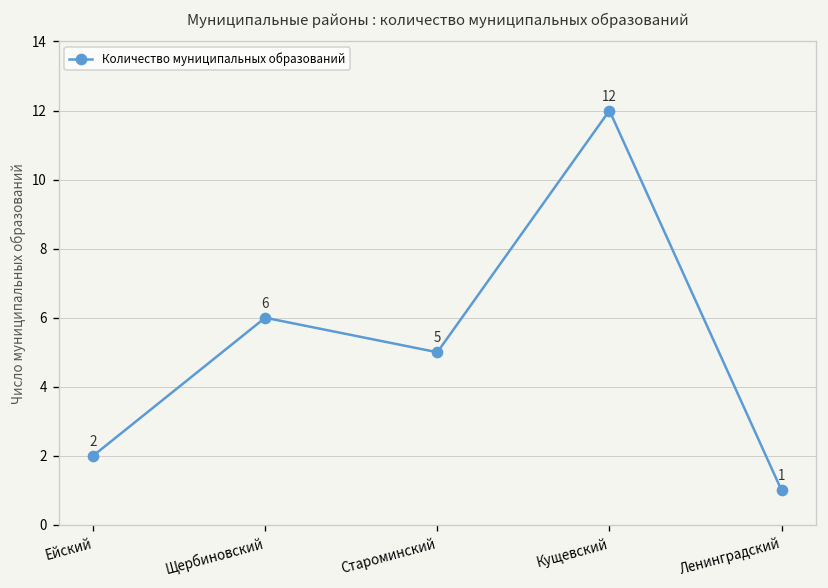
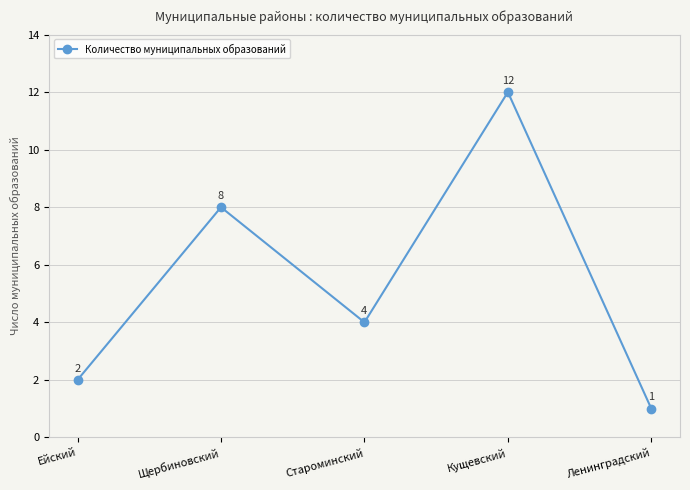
  {
    "Ейский": 2,
-   "Щербиновский": 6,
-   "Староминский": 5,
+   "Щербиновский": 8,
+   "Староминский": 4,
    "Кущевский": 12,
    "Ленинградский": 1
  }
